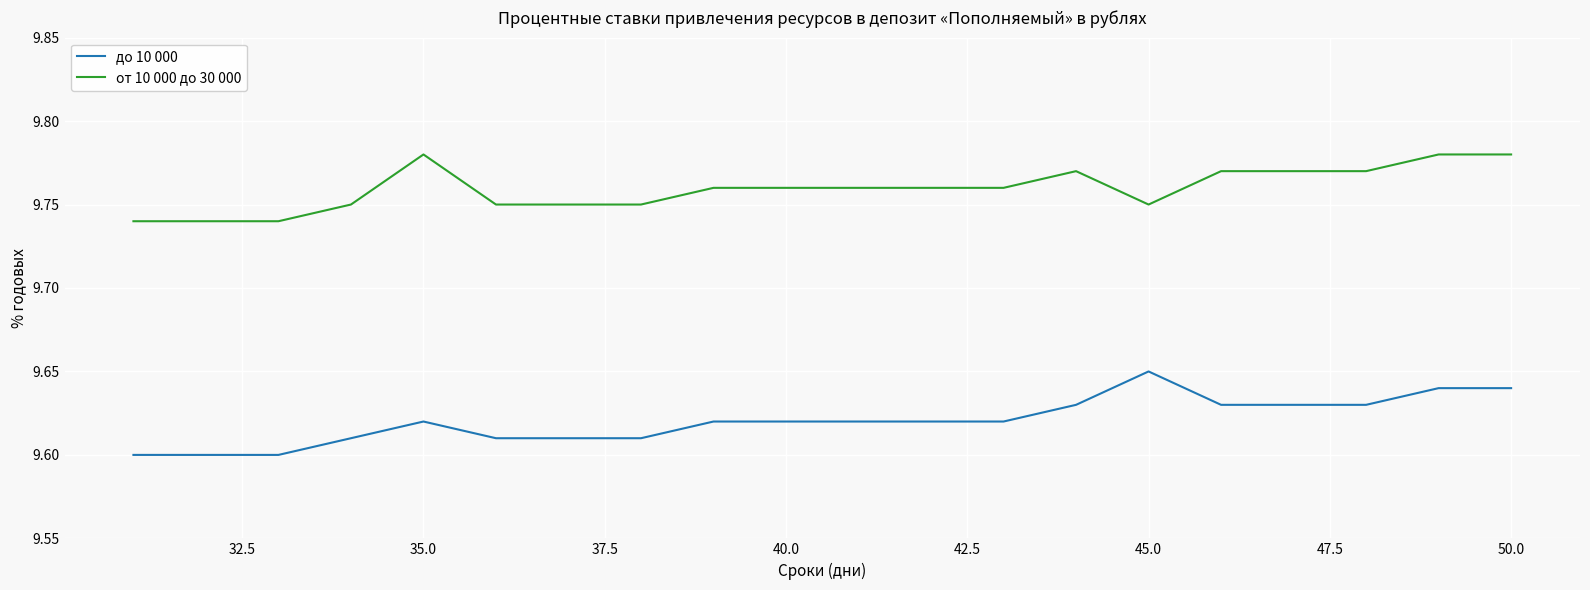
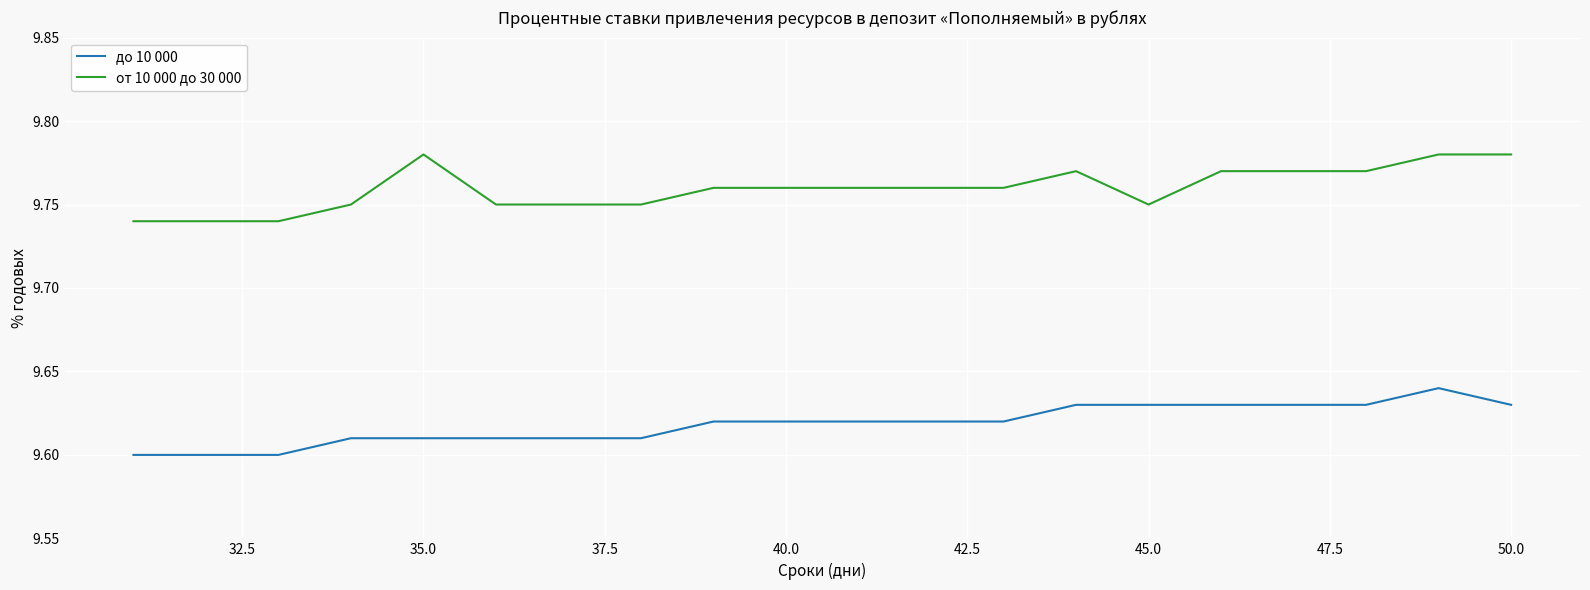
  {
    "до 10 000": {
-     "35.0": 9.62,
+     "35.0": 9.61,
      "40.0": 9.62,
-     "45.0": 9.65,
-     "50.0": 9.64
+     "45.0": 9.63,
+     "50.0": 9.63
    },
    "от 10 000 до 30 000": {
      "35.0": 9.78,
      "40.0": 9.76,
      "45.0": 9.75,
      "50.0": 9.78
    }
  }
